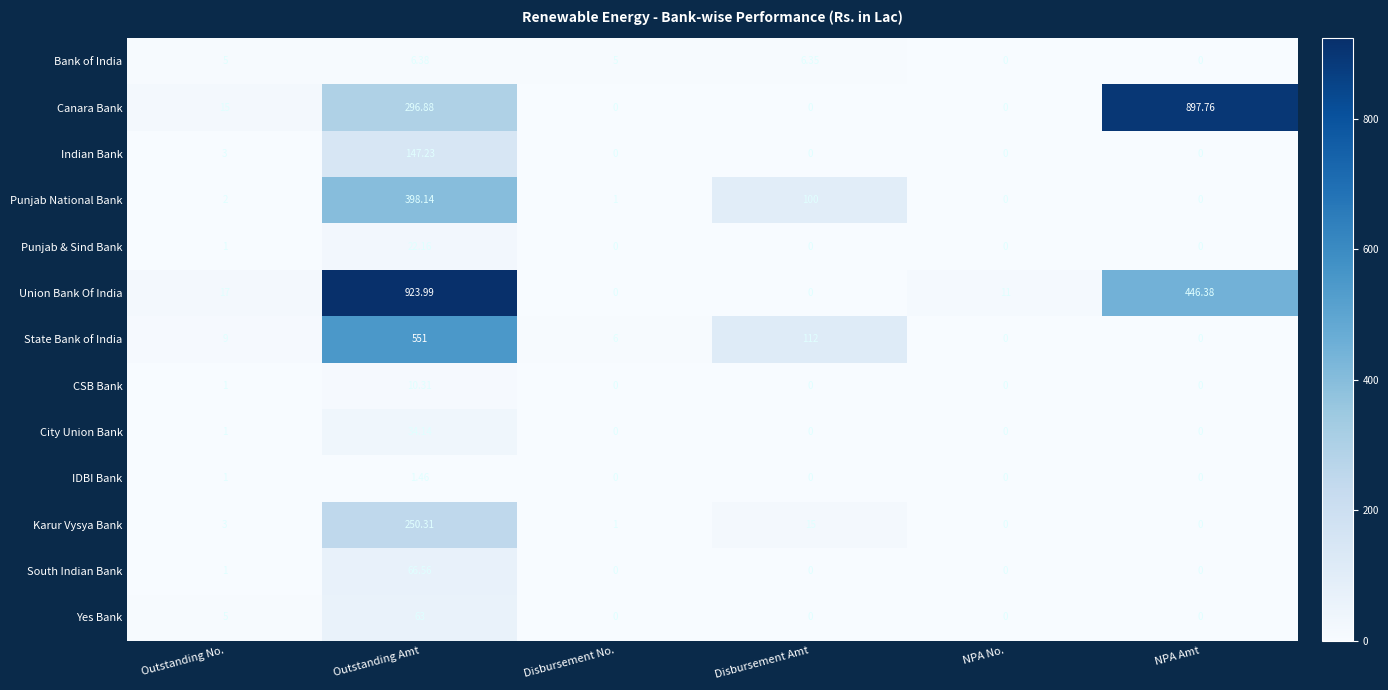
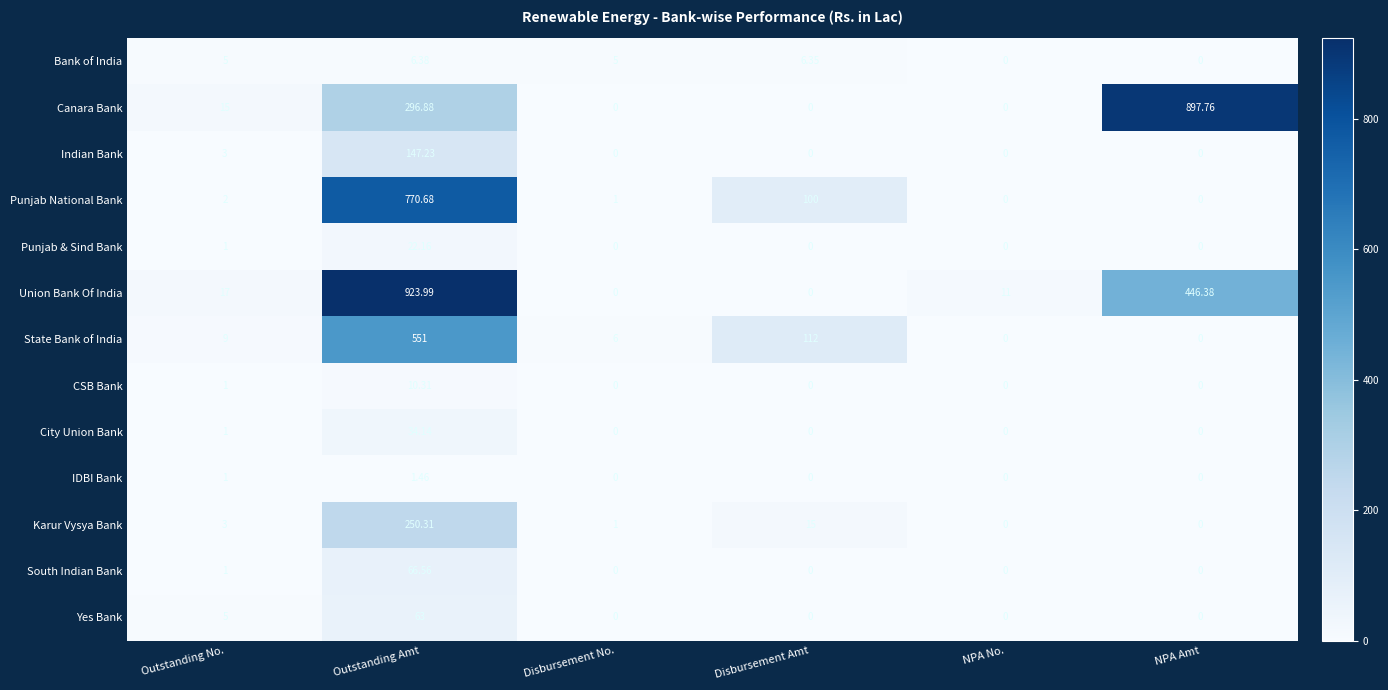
  {
    "Canara Bank": {
      "Outstanding Amt": 296.88,
      "NPA Amt": 897.76
    },
    "Punjab National Bank": {
-     "Outstanding Amt": 398.14
+     "Outstanding Amt": 770.68
    },
    "Union Bank Of India": {
      "Outstanding Amt": 923.99,
      "NPA Amt": 446.38
    },
    "State Bank of India": {
      "Outstanding Amt": 551
    }
  }
